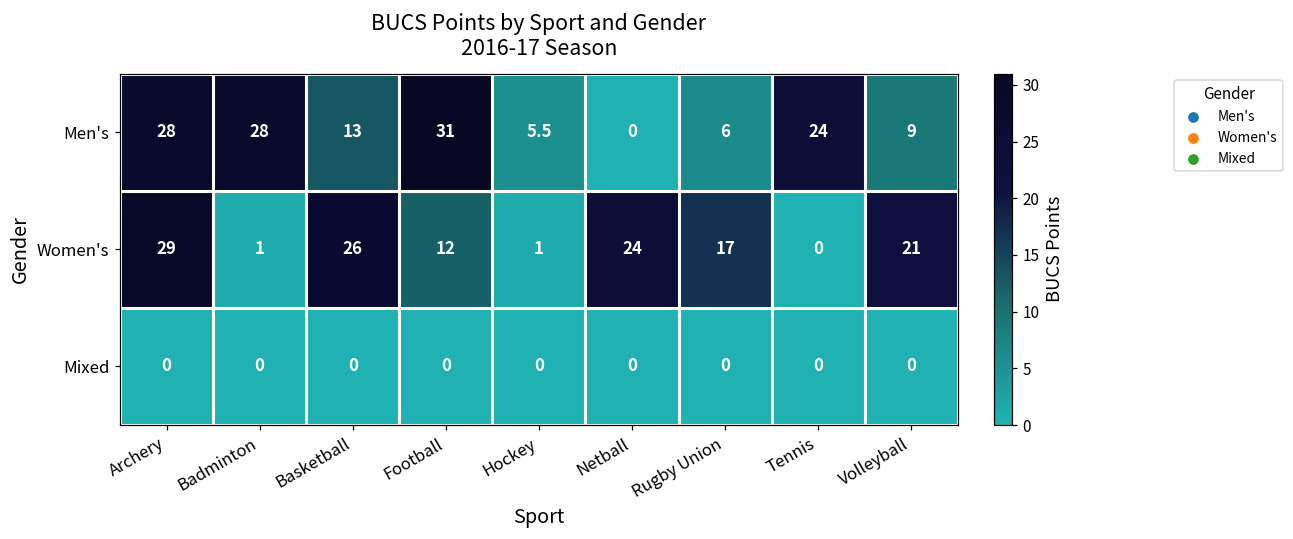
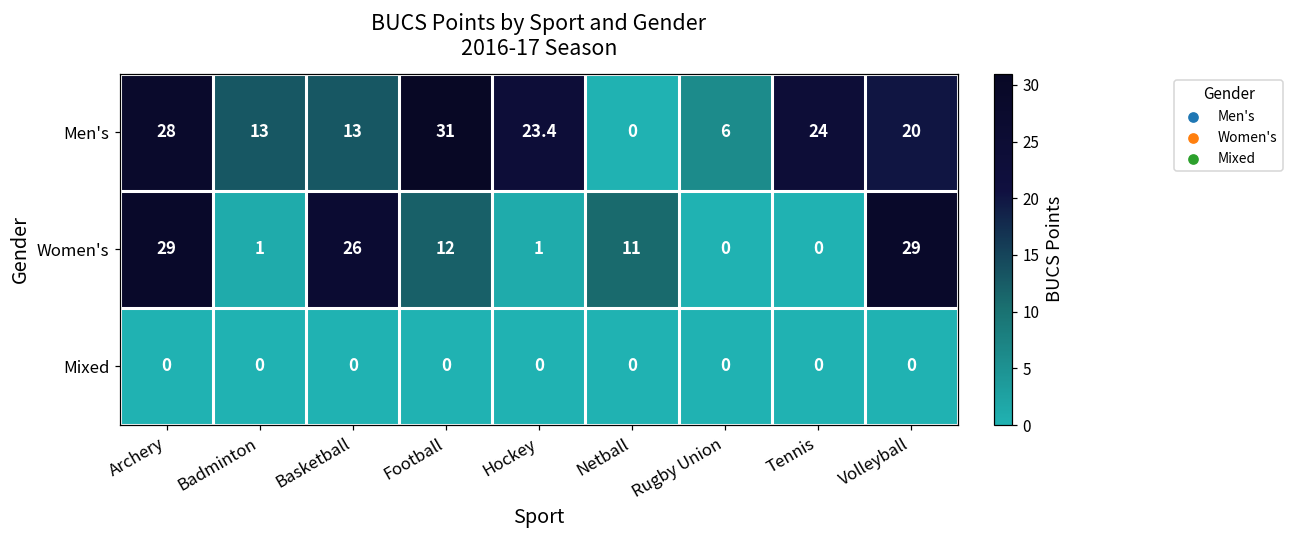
  {
    "Men's": {
      "Archery": 28,
-     "Badminton": 28,
+     "Badminton": 13,
      "Basketball": 13,
      "Football": 31,
-     "Hockey": 5.5,
+     "Hockey": 23.4,
      "Netball": 0,
      "Rugby Union": 6,
      "Tennis": 24,
-     "Volleyball": 9
+     "Volleyball": 20
    },
    "Women's": {
      "Archery": 29,
      "Badminton": 1,
      "Basketball": 26,
      "Football": 12,
      "Hockey": 1,
-     "Netball": 24,
-     "Rugby Union": 17,
+     "Netball": 11,
+     "Rugby Union": 0,
      "Tennis": 0,
-     "Volleyball": 21
+     "Volleyball": 29
    },
    "Mixed": {
      "Archery": 0,
      "Badminton": 0,
      "Basketball": 0,
      "Football": 0,
      "Hockey": 0,
      "Netball": 0,
      "Rugby Union": 0,
      "Tennis": 0,
      "Volleyball": 0
    }
  }
